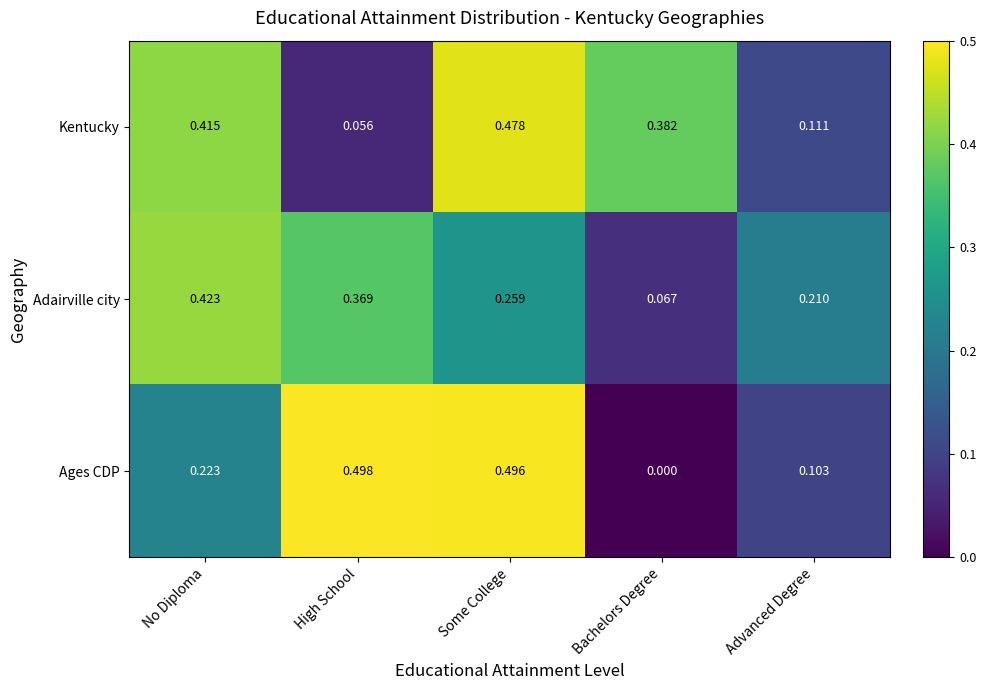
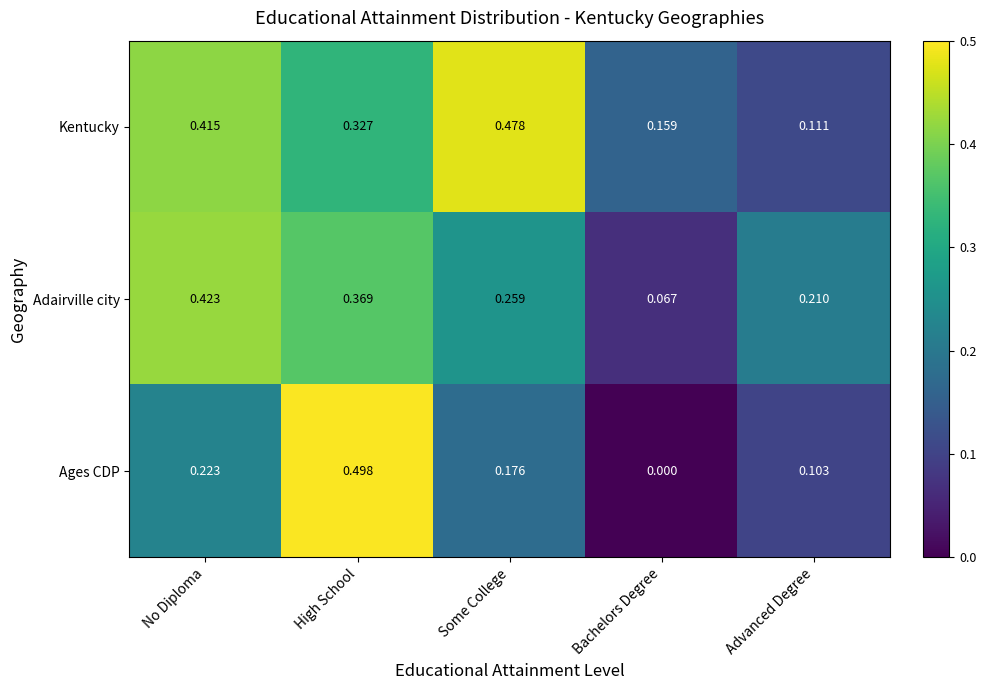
  {
    "Kentucky": {
      "No Diploma": 0.415,
-     "High School": 0.056,
+     "High School": 0.327,
      "Some College": 0.478,
-     "Bachelors Degree": 0.382,
+     "Bachelors Degree": 0.159,
      "Advanced Degree": 0.111
    },
    "Adairville city": {
      "No Diploma": 0.423,
      "High School": 0.369,
      "Some College": 0.259,
      "Bachelors Degree": 0.067,
      "Advanced Degree": 0.210
    },
    "Ages CDP": {
      "No Diploma": 0.223,
      "High School": 0.498,
-     "Some College": 0.496,
+     "Some College": 0.176,
      "Bachelors Degree": 0.000,
      "Advanced Degree": 0.103
    }
  }
